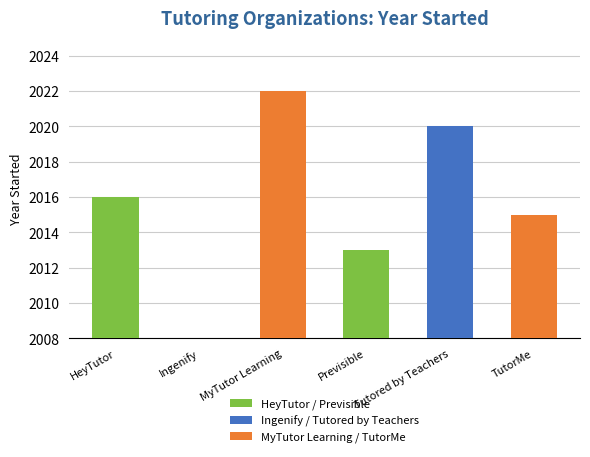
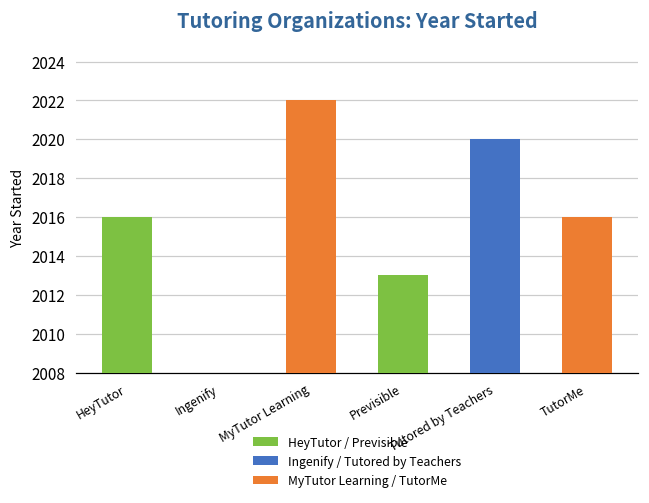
  {
    "HeyTutor": 2016,
    "MyTutor Learning": 2022,
    "Previsible": 2013,
    "Tutored by Teachers": 2020,
-   "TutorMe": 2015
+   "TutorMe": 2016
  }
